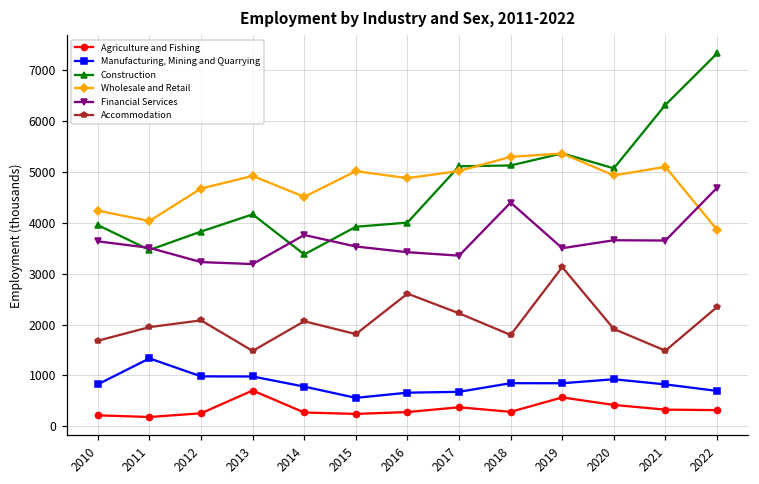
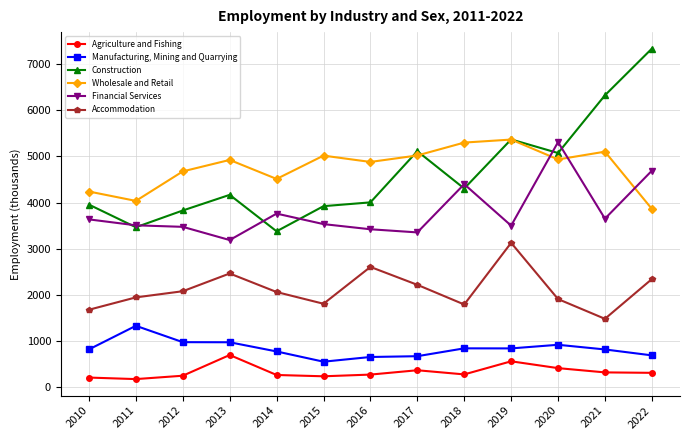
  {
    "Agriculture and Fishing": {
      "2010": 200,
      "2011": 200,
      "2012": 300,
      "2013": 700,
      "2014": 300,
      "2015": 200,
      "2016": 300,
      "2017": 400,
      "2018": 300,
      "2019": 600,
      "2020": 400,
      "2021": 300,
      "2022": 300
    },
    "Manufacturing, Mining and Quarrying": {
      "2010": 800,
      "2011": 1300,
      "2012": 1000,
      "2013": 1000,
      "2014": 800,
      "2015": 600,
      "2016": 700,
      "2017": 700,
      "2018": 800,
      "2019": 800,
      "2020": 900,
      "2021": 800,
      "2022": 700
    },
    "Construction": {
      "2010": 4000,
      "2012": 3800,
      "2013": 4200,
      "2014": 3400,
      "2015": 3900,
      "2016": 4000,
      "2017": 5100,
-     "2018": 5100,
+     "2018": 4300,
      "2020": 5100,
      "2021": 6300,
      "2022": 7300
    },
    "Wholesale and Retail": {
      "2010": 4200,
      "2011": 4000,
      "2012": 4700,
      "2013": 4900,
      "2014": 4500,
      "2015": 5000,
      "2016": 4900,
      "2017": 5000,
      "2018": 5300,
      "2020": 4900,
      "2021": 5100,
      "2022": 3900
    },
    "Financial Services": {
      "2010": 3600,
-     "2012": 3200,
+     "2012": 3500,
      "2013": 3200,
      "2014": 3800,
      "2015": 3500,
      "2016": 3400,
      "2017": 3400,
      "2018": 4400,
      "2019": 3500,
-     "2020": 3700,
+     "2020": 5300,
      "2021": 3700,
      "2022": 4700
    },
    "Accommodation": {
      "2010": 1700,
      "2011": 1900,
      "2012": 2100,
-     "2013": 1500,
+     "2013": 2500,
      "2014": 2100,
      "2015": 1800,
      "2016": 2600,
      "2017": 2200,
      "2018": 1800,
      "2019": 3100,
      "2020": 1900,
      "2021": 1500,
      "2022": 2300
    }
  }
